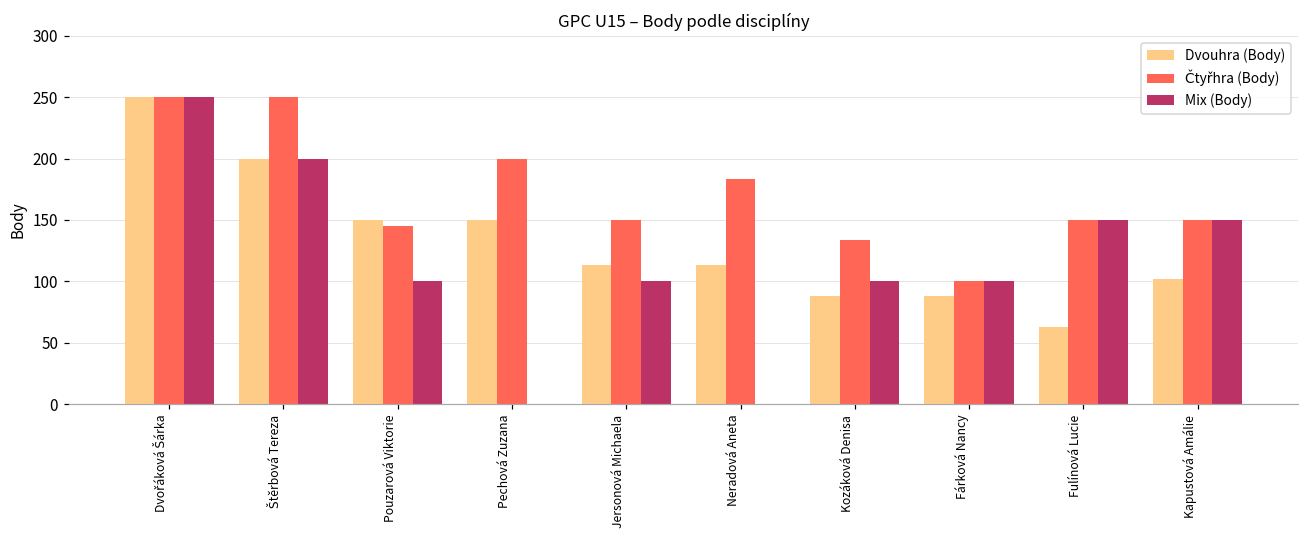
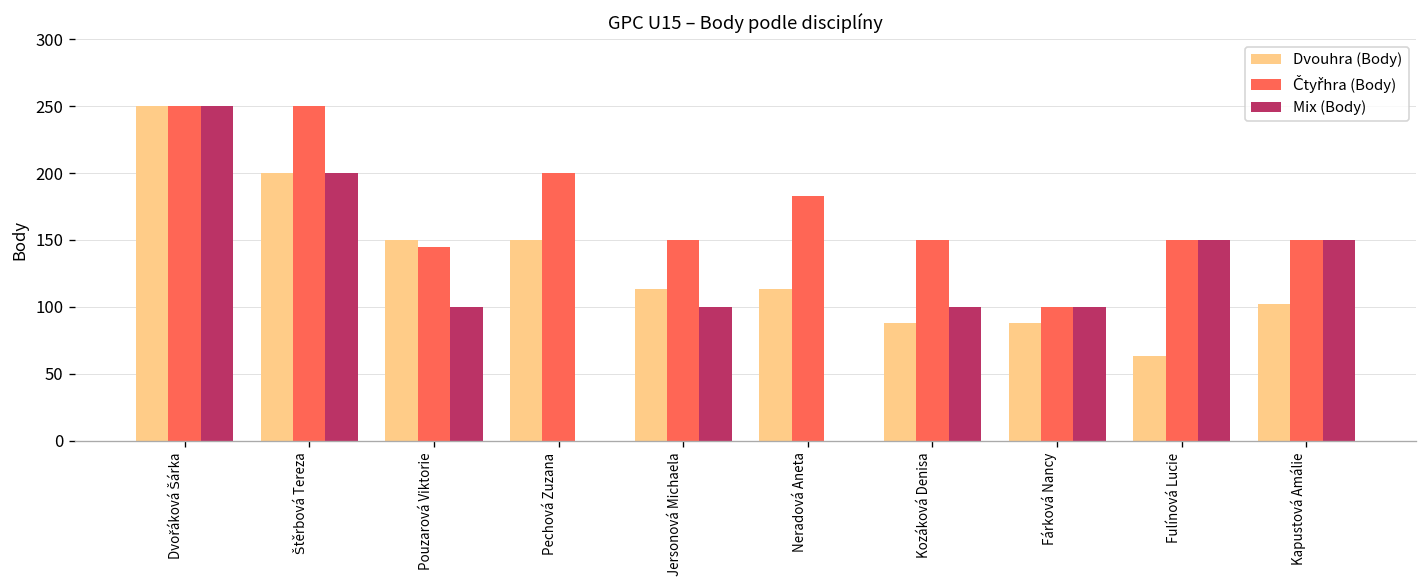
  {
    "Dvouhra (Body)": {
      "Dvořáková Šárka": 250,
      "Štěrbová Tereza": 200,
      "Pouzarová Viktorie": 150,
      "Pechová Zuzana": 150,
      "Jersonová Michaela": 113,
      "Neradová Aneta": 113,
      "Kozáková Denisa": 88,
      "Fárková Nancy": 88,
      "Fulínová Lucie": 63,
      "Kapustová Amálie": 102
    },
    "Čtyřhra (Body)": {
      "Dvořáková Šárka": 250,
      "Štěrbová Tereza": 250,
      "Pouzarová Viktorie": 145,
      "Pechová Zuzana": 200,
      "Jersonová Michaela": 150,
      "Neradová Aneta": 183,
-     "Kozáková Denisa": 134,
+     "Kozáková Denisa": 150,
      "Fárková Nancy": 100,
      "Fulínová Lucie": 150,
      "Kapustová Amálie": 150
    },
    "Mix (Body)": {
      "Dvořáková Šárka": 250,
      "Štěrbová Tereza": 200,
      "Pouzarová Viktorie": 100,
      "Pechová Zuzana": 0,
      "Jersonová Michaela": 100,
      "Neradová Aneta": 0,
      "Kozáková Denisa": 100,
      "Fárková Nancy": 100,
      "Fulínová Lucie": 150,
      "Kapustová Amálie": 150
    }
  }
